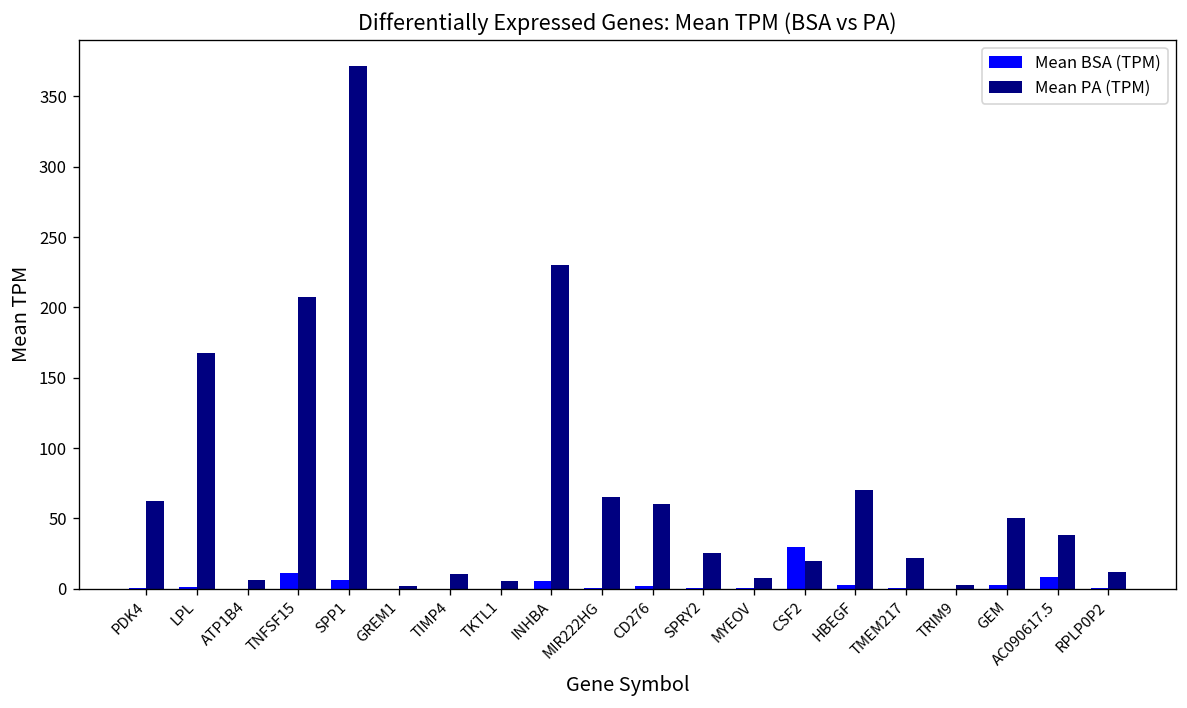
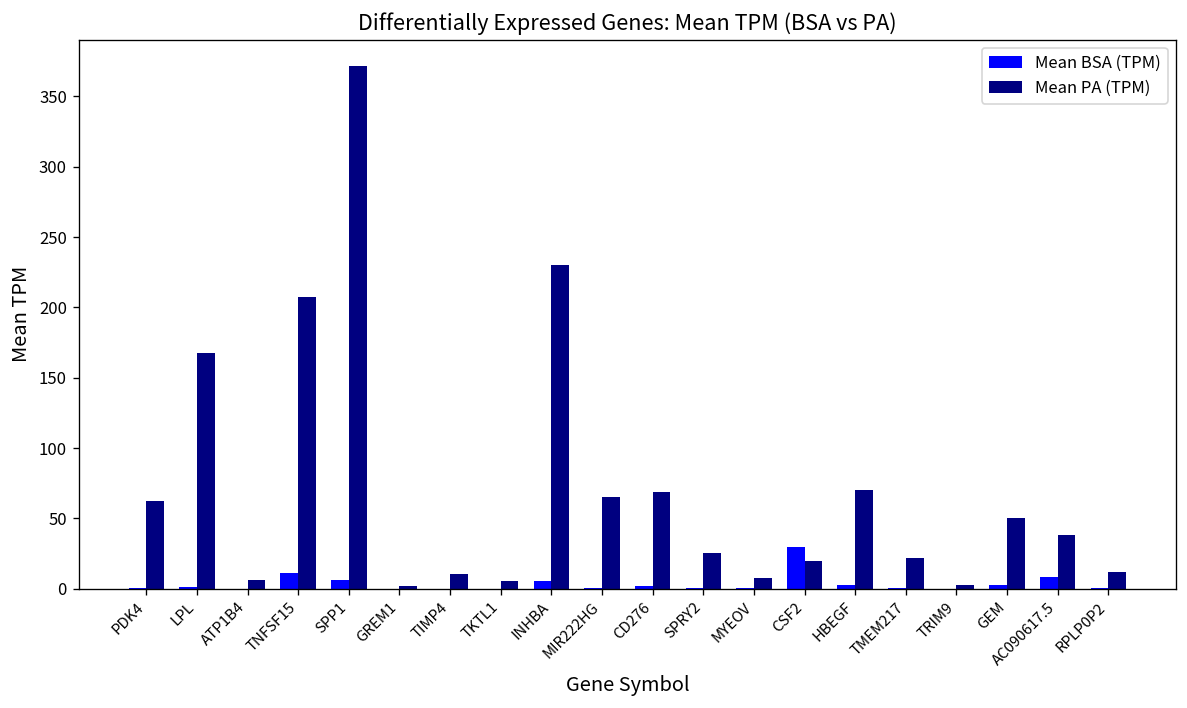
  {
    "Mean BSA (TPM)": {
      "TNFSF15": 11,
      "SPP1": 6,
      "INHBA": 6,
      "CSF2": 29,
      "HBEGF": 2,
      "GEM": 2,
      "AC090617.5": 8
    },
    "Mean PA (TPM)": {
      "PDK4": 63,
      "LPL": 168,
      "ATP1B4": 6,
      "TNFSF15": 207,
      "SPP1": 372,
      "TIMP4": 11,
      "TKTL1": 6,
      "INHBA": 230,
      "MIR222HG": 65,
-     "CD276": 60,
+     "CD276": 69,
      "SPRY2": 26,
      "MYEOV": 8,
      "CSF2": 20,
      "HBEGF": 70,
      "TMEM217": 22,
      "TRIM9": 3,
      "GEM": 50,
      "AC090617.5": 38,
      "RPLP0P2": 12
    }
  }
